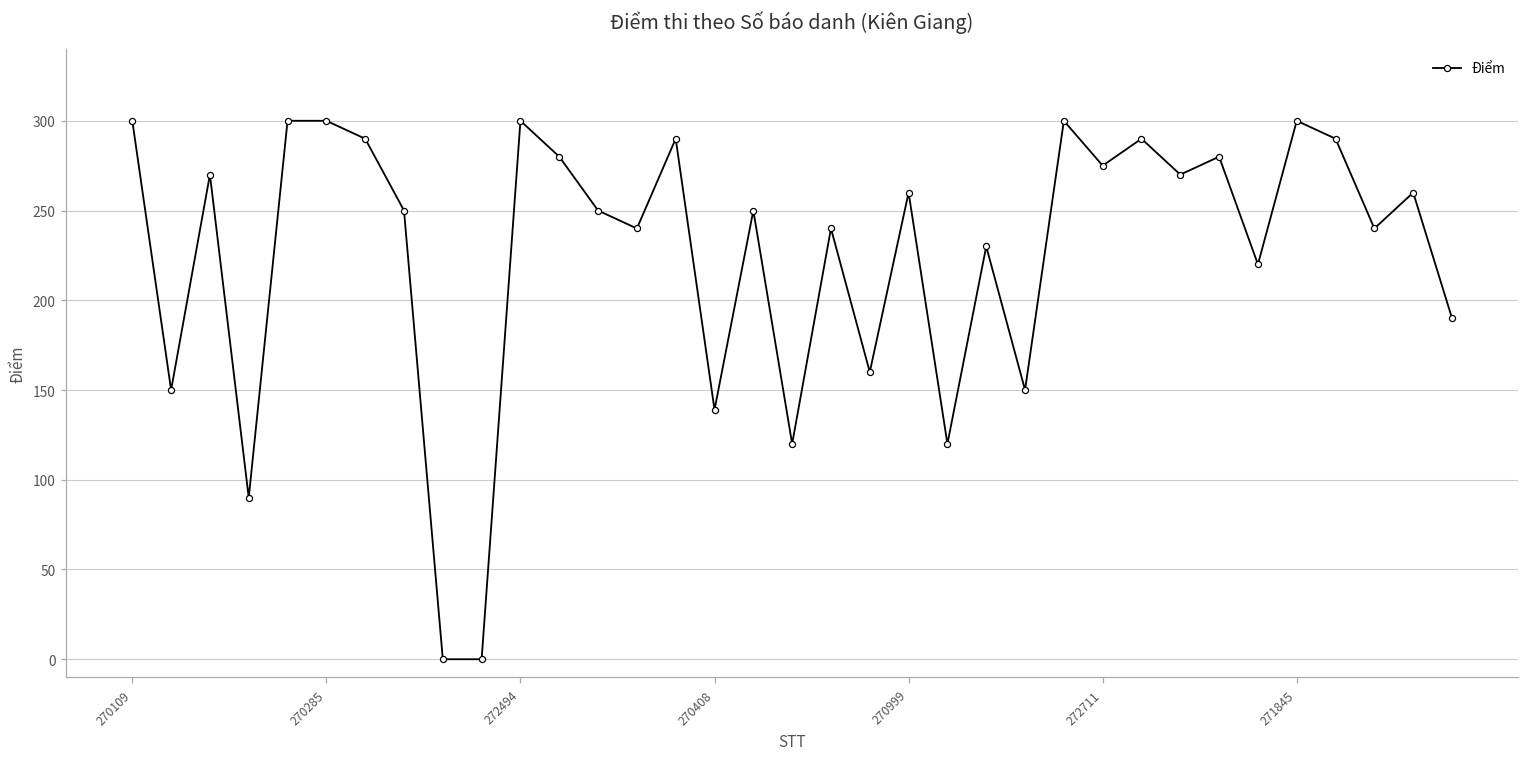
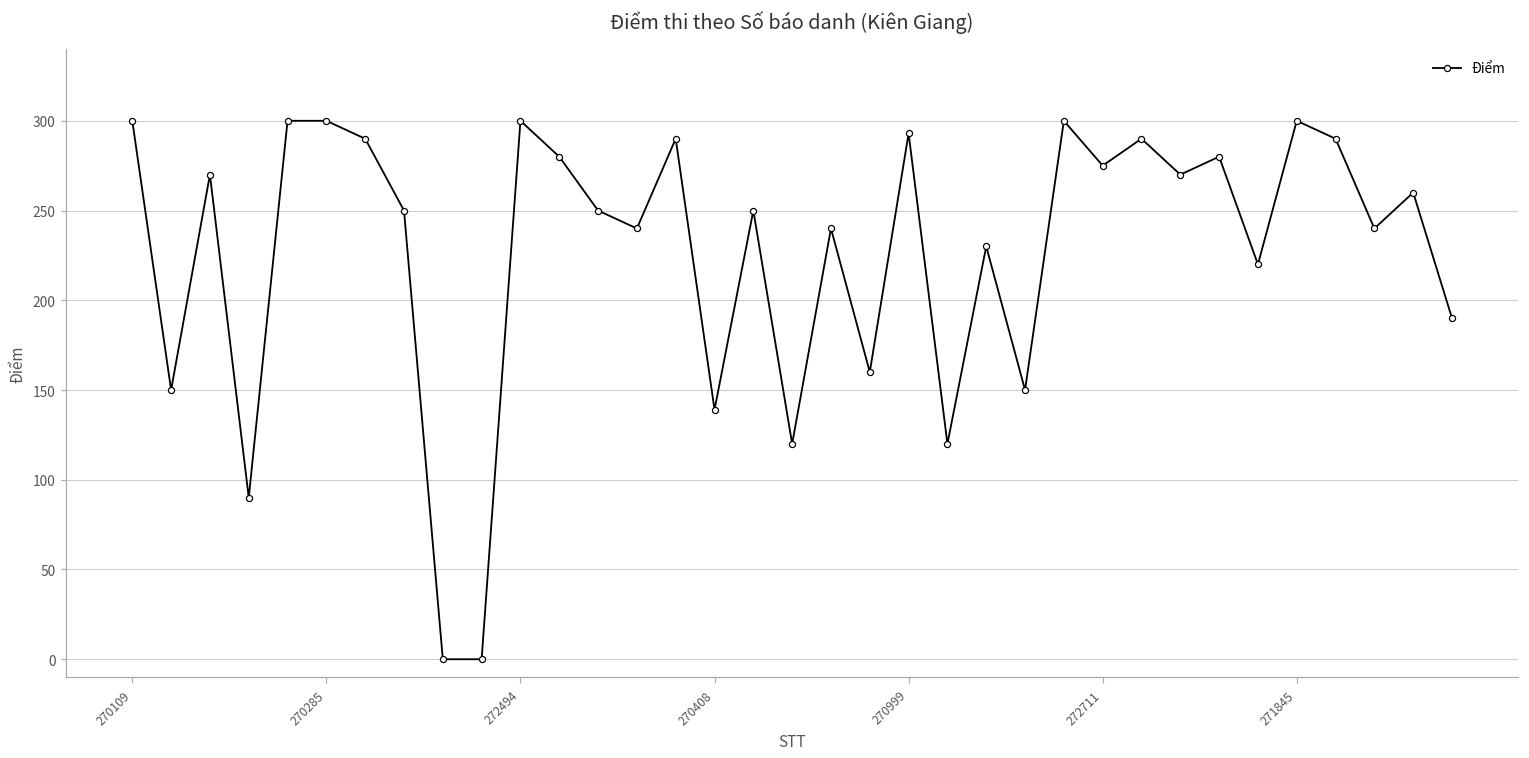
  {
    "270109": 300,
    "270285": 300,
    "272494": 300,
    "270408": 139,
-   "270999": 260,
+   "270999": 293,
    "272711": 275,
    "271845": 300
  }
